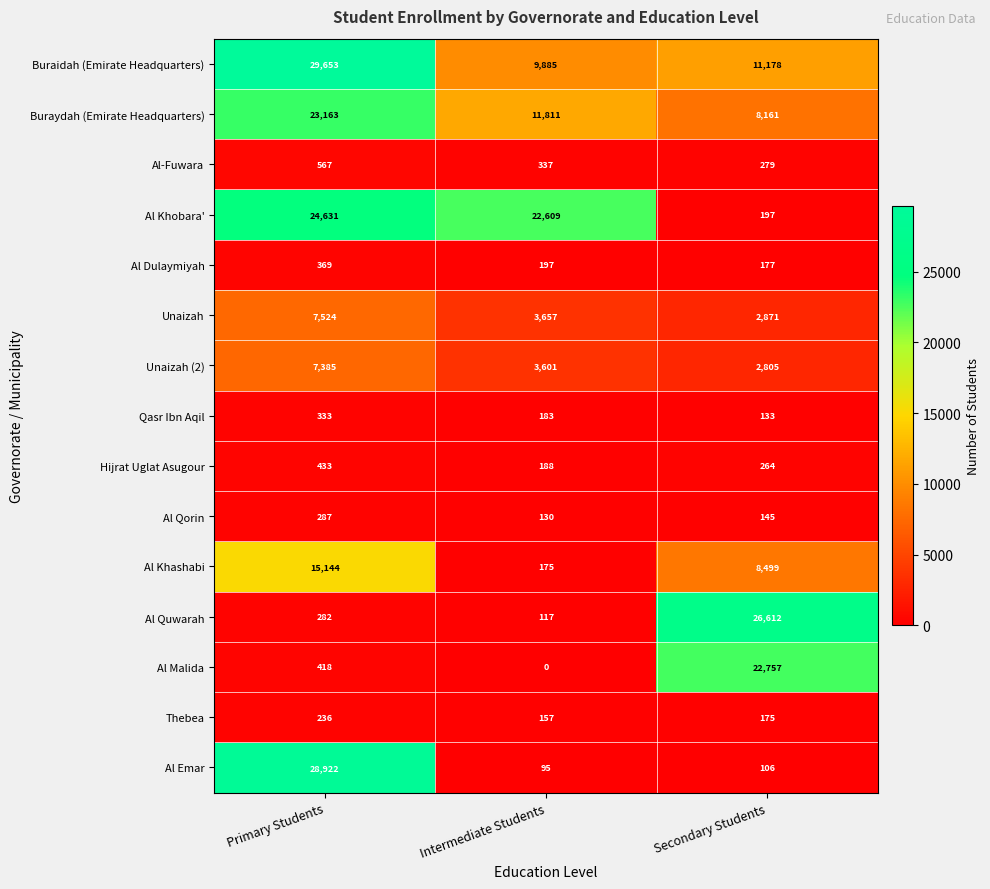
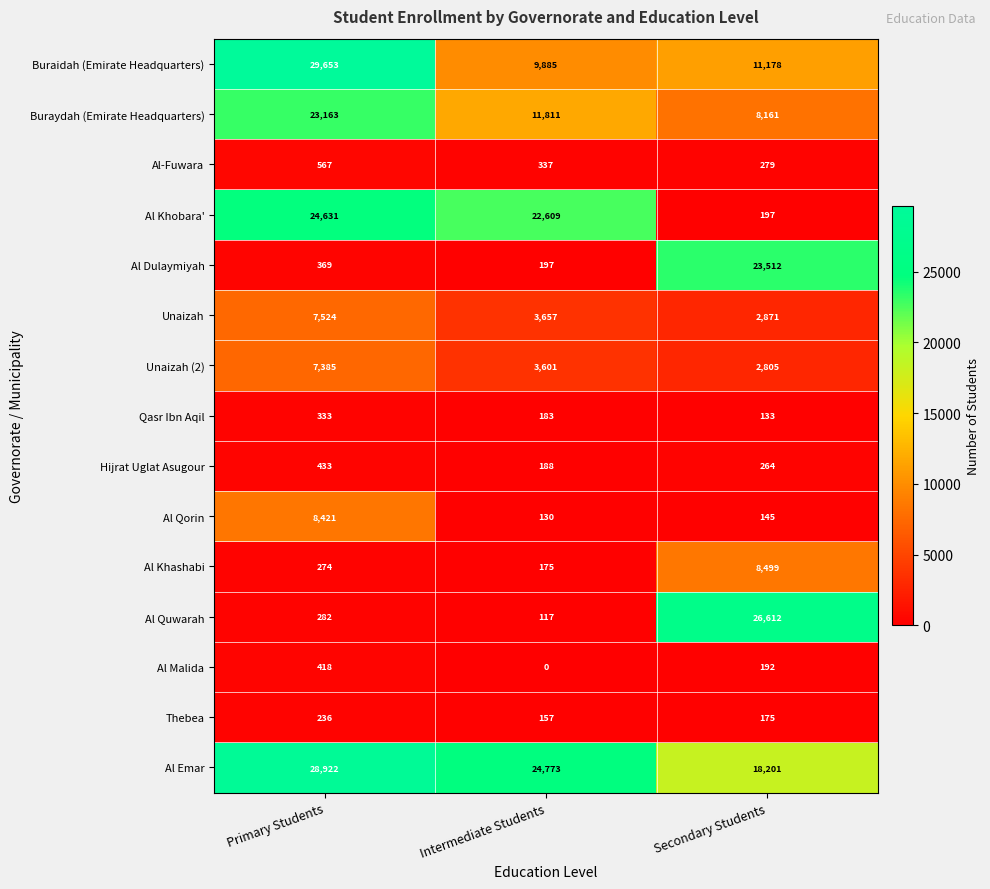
  {
    "Buraidah (Emirate Headquarters)": {
      "Primary Students": "29,653",
      "Intermediate Students": "9,885",
      "Secondary Students": "11,178"
    },
    "Buraydah (Emirate Headquarters)": {
      "Primary Students": "23,163",
      "Intermediate Students": "11,811",
      "Secondary Students": "8,161"
    },
    "Al-Fuwara": {
      "Primary Students": "567",
      "Intermediate Students": "337",
      "Secondary Students": "279"
    },
    "Al Khobara'": {
      "Primary Students": "24,631",
      "Intermediate Students": "22,609",
      "Secondary Students": "197"
    },
    "Al Dulaymiyah": {
      "Primary Students": "369",
      "Intermediate Students": "197",
-     "Secondary Students": "177"
+     "Secondary Students": "23,512"
    },
    "Unaizah": {
      "Primary Students": "7,524",
      "Intermediate Students": "3,657",
      "Secondary Students": "2,871"
    },
    "Unaizah (2)": {
      "Primary Students": "7,385",
      "Intermediate Students": "3,601",
      "Secondary Students": "2,805"
    },
    "Qasr Ibn Aqil": {
      "Primary Students": "333",
      "Intermediate Students": "183",
      "Secondary Students": "133"
    },
    "Hijrat Uglat Asugour": {
      "Primary Students": "433",
      "Intermediate Students": "188",
      "Secondary Students": "264"
    },
    "Al Qorin": {
-     "Primary Students": "287",
+     "Primary Students": "8,421",
      "Intermediate Students": "130",
      "Secondary Students": "145"
    },
    "Al Khashabi": {
-     "Primary Students": "15,144",
+     "Primary Students": "274",
      "Intermediate Students": "175",
      "Secondary Students": "8,499"
    },
    "Al Quwarah": {
      "Primary Students": "282",
      "Intermediate Students": "117",
      "Secondary Students": "26,612"
    },
    "Al Malida": {
      "Primary Students": "418",
      "Intermediate Students": "0",
-     "Secondary Students": "22,757"
+     "Secondary Students": "192"
    },
    "Thebea": {
      "Primary Students": "236",
      "Intermediate Students": "157",
      "Secondary Students": "175"
    },
    "Al Emar": {
      "Primary Students": "28,922",
-     "Intermediate Students": "95",
-     "Secondary Students": "106"
+     "Intermediate Students": "24,773",
+     "Secondary Students": "18,201"
    }
  }
